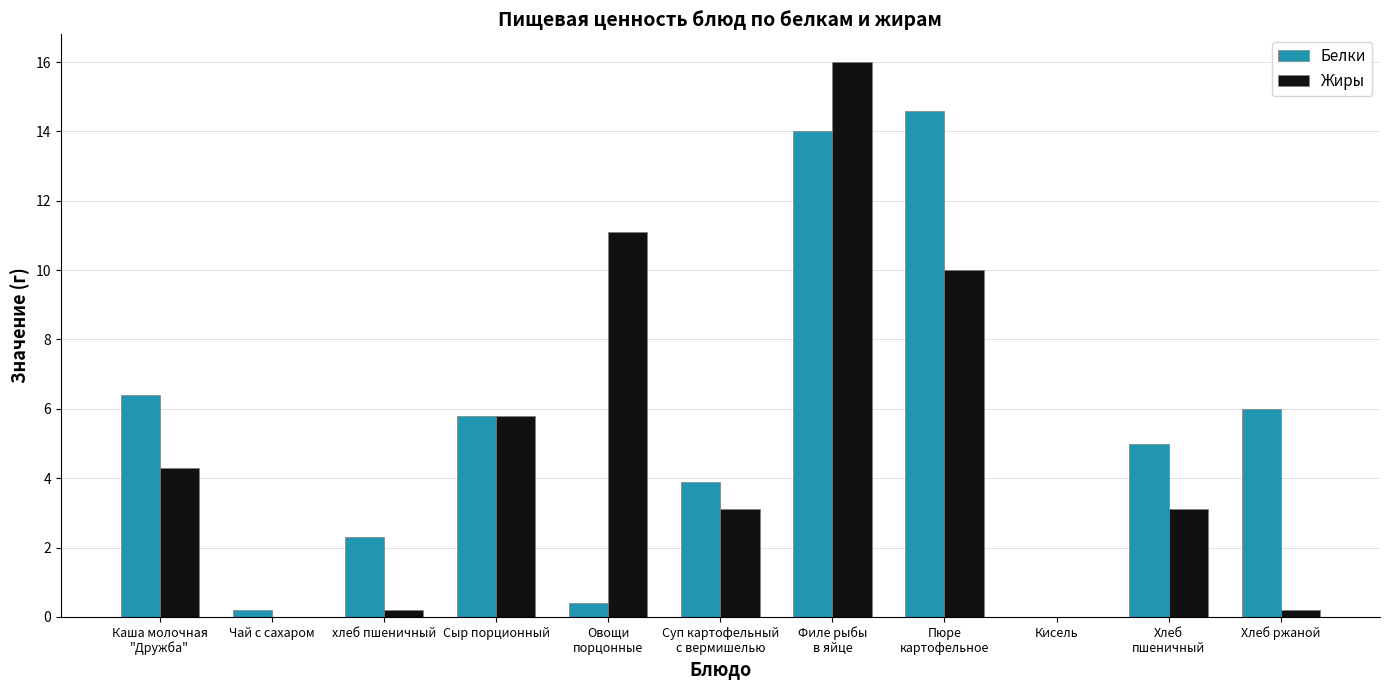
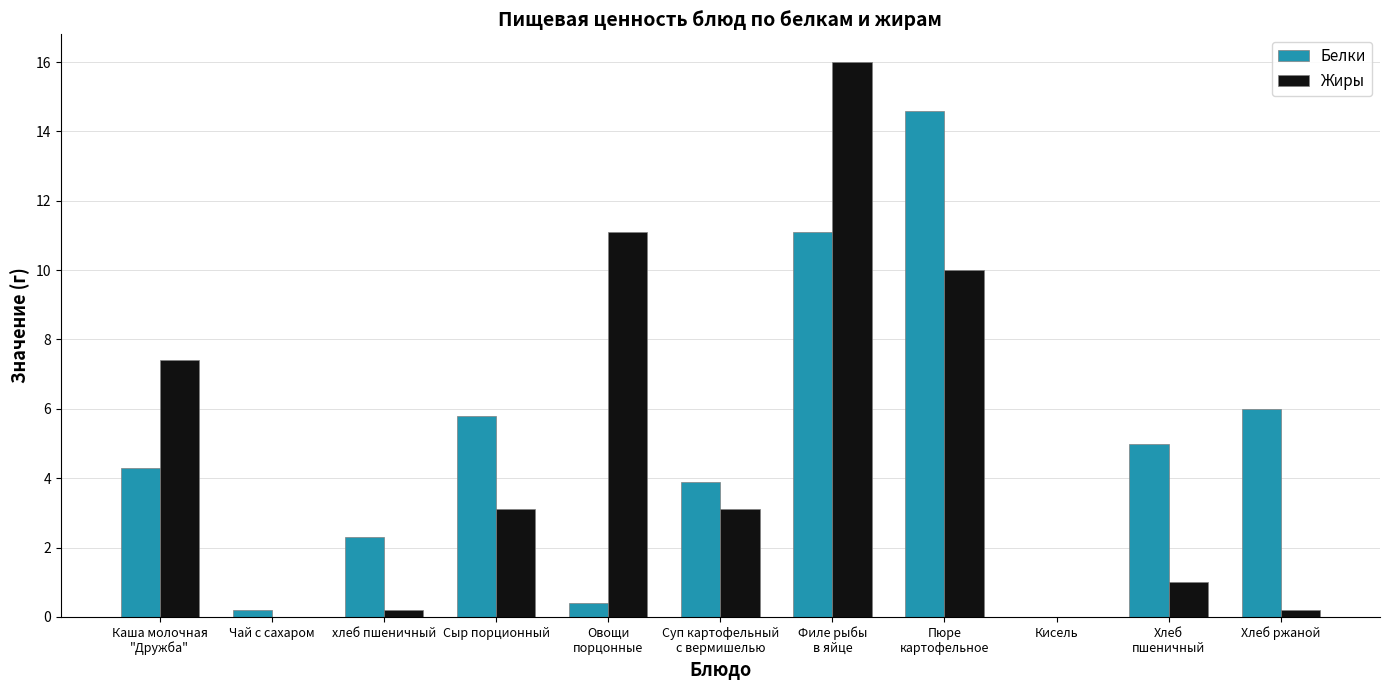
  {
    "Белки": {
-     "Каша молочная \"Дружба\"": 6.4,
+     "Каша молочная \"Дружба\"": 4.3,
      "Чай с сахаром": 0.2,
      "хлеб пшеничный": 2.3,
      "Сыр порционный": 5.8,
      "Овощи порцонные": 0.4,
      "Суп картофельный с вермишелью": 3.9,
-     "Филе рыбы в яйце": 14.0,
+     "Филе рыбы в яйце": 11.1,
      "Пюре картофельное": 14.6,
      "Кисель": 0.0,
      "Хлеб пшеничный": 5.0,
      "Хлеб ржаной": 6.0
    },
    "Жиры": {
-     "Каша молочная \"Дружба\"": 4.3,
+     "Каша молочная \"Дружба\"": 7.4,
      "Чай с сахаром": 0.0,
      "хлеб пшеничный": 0.2,
-     "Сыр порционный": 5.8,
+     "Сыр порционный": 3.1,
      "Овощи порцонные": 11.1,
      "Суп картофельный с вермишелью": 3.1,
      "Филе рыбы в яйце": 16.0,
      "Пюре картофельное": 10.0,
      "Кисель": 0.0,
-     "Хлеб пшеничный": 3.1,
+     "Хлеб пшеничный": 1.0,
      "Хлеб ржаной": 0.2
    }
  }
